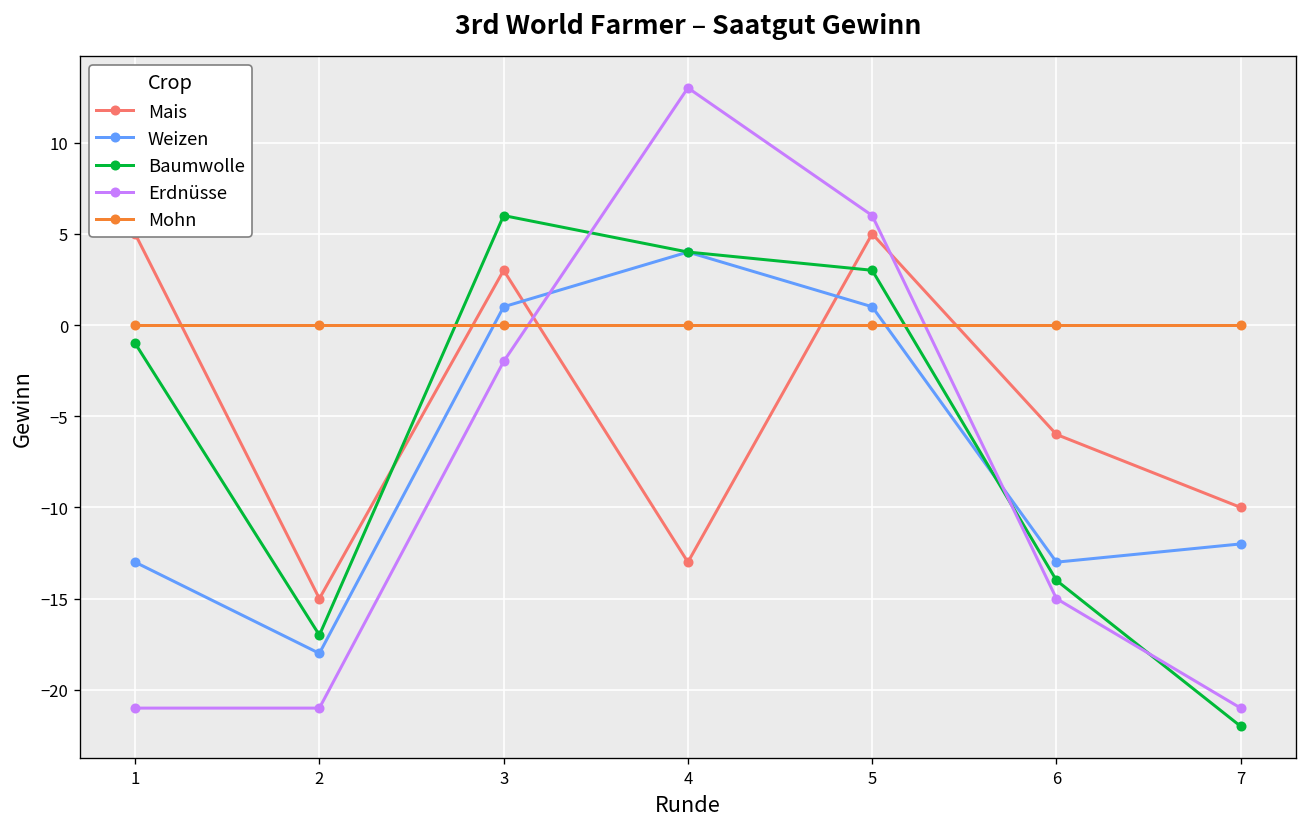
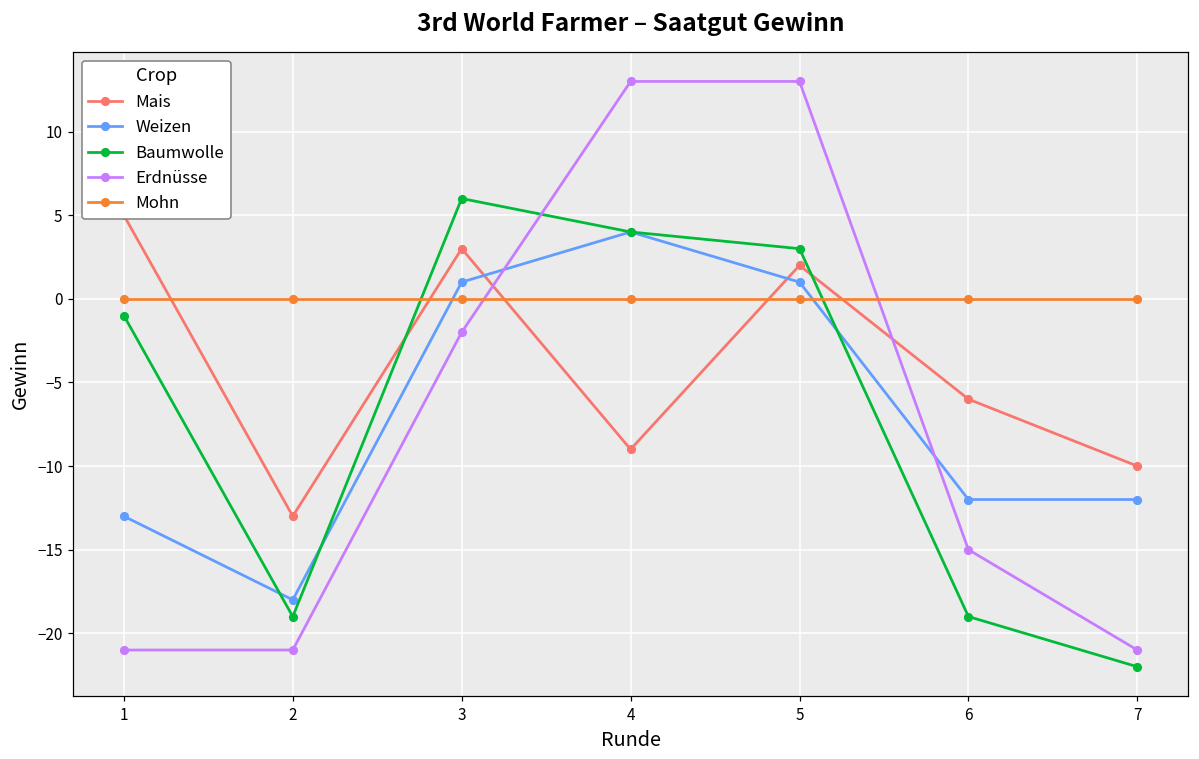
  {
    "Mais": {
-     "2": -15,
+     "2": -13,
      "3": 3,
-     "4": -13,
-     "5": 5,
+     "4": -9,
+     "5": 2,
      "6": -6,
      "7": -10
    },
    "Weizen": {
      "1": -13,
      "2": -18,
      "3": 1,
      "5": 1,
-     "6": -13,
+     "6": -12,
      "7": -12
    },
    "Baumwolle": {
      "1": -1,
-     "2": -17,
+     "2": -19,
      "3": 6,
      "5": 3,
-     "6": -14,
+     "6": -19,
      "7": -22
    },
    "Erdnüsse": {
      "1": -21,
      "2": -21,
      "3": -2,
      "4": 13,
-     "5": 6,
+     "5": 13,
      "6": -15,
      "7": -21
    },
    "Mohn": {
      "1": 0,
      "2": 0,
      "3": 0,
      "4": 0,
      "5": 0,
      "6": 0,
      "7": 0
    }
  }
